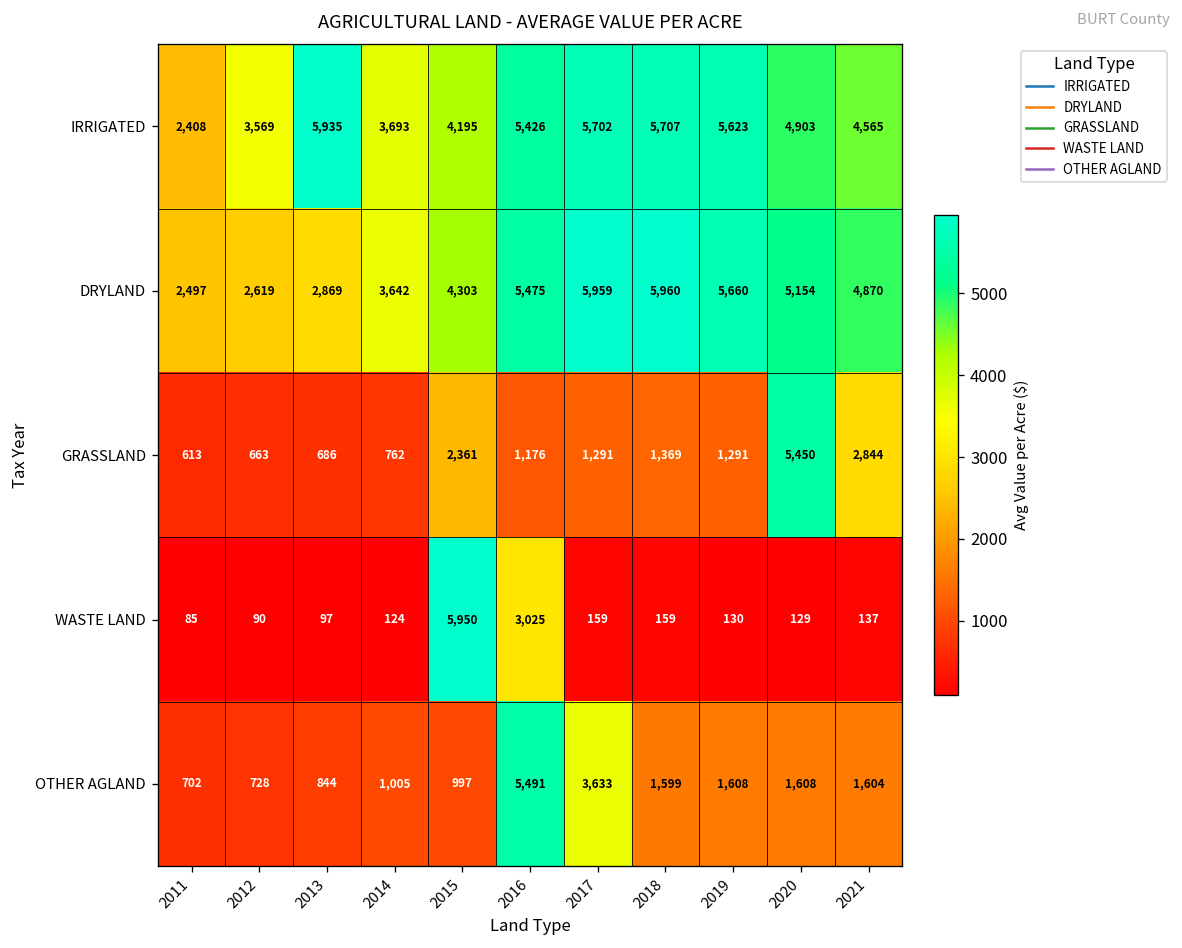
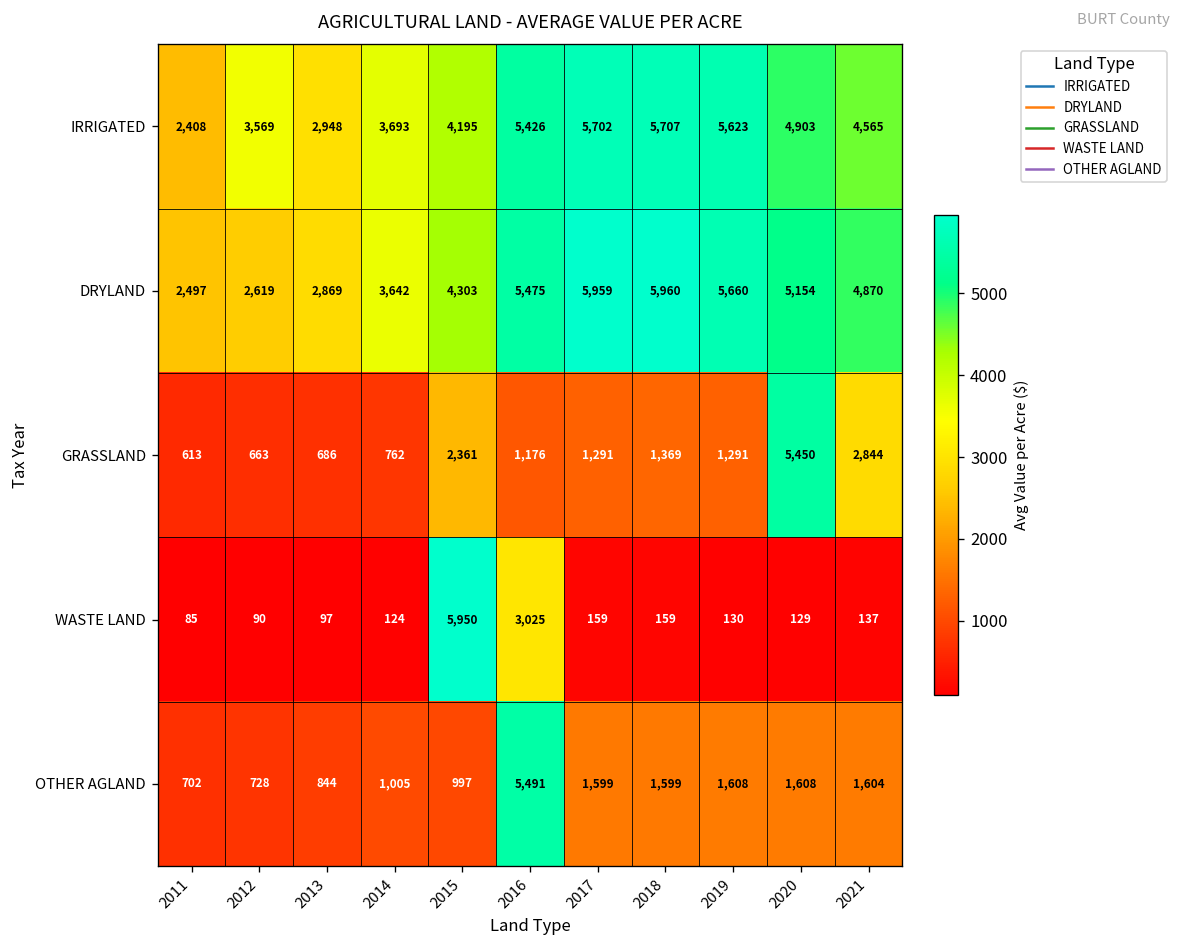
  {
    "IRRIGATED": {
      "2011": "2,408",
      "2012": "3,569",
-     "2013": "5,935",
+     "2013": "2,948",
      "2014": "3,693",
      "2015": "4,195",
      "2016": "5,426",
      "2017": "5,702",
      "2018": "5,707",
      "2019": "5,623",
      "2020": "4,903",
      "2021": "4,565"
    },
    "DRYLAND": {
      "2011": "2,497",
      "2012": "2,619",
      "2013": "2,869",
      "2014": "3,642",
      "2015": "4,303",
      "2016": "5,475",
      "2017": "5,959",
      "2018": "5,960",
      "2019": "5,660",
      "2020": "5,154",
      "2021": "4,870"
    },
    "GRASSLAND": {
      "2011": "613",
      "2012": "663",
      "2013": "686",
      "2014": "762",
      "2015": "2,361",
      "2016": "1,176",
      "2017": "1,291",
      "2018": "1,369",
      "2019": "1,291",
      "2020": "5,450",
      "2021": "2,844"
    },
    "WASTE LAND": {
      "2011": "85",
      "2012": "90",
      "2013": "97",
      "2014": "124",
      "2015": "5,950",
      "2016": "3,025",
      "2017": "159",
      "2018": "159",
      "2019": "130",
      "2020": "129",
      "2021": "137"
    },
    "OTHER AGLAND": {
      "2011": "702",
      "2012": "728",
      "2013": "844",
      "2014": "1,005",
      "2015": "997",
      "2016": "5,491",
-     "2017": "3,633",
+     "2017": "1,599",
      "2018": "1,599",
      "2019": "1,608",
      "2020": "1,608",
      "2021": "1,604"
    }
  }
